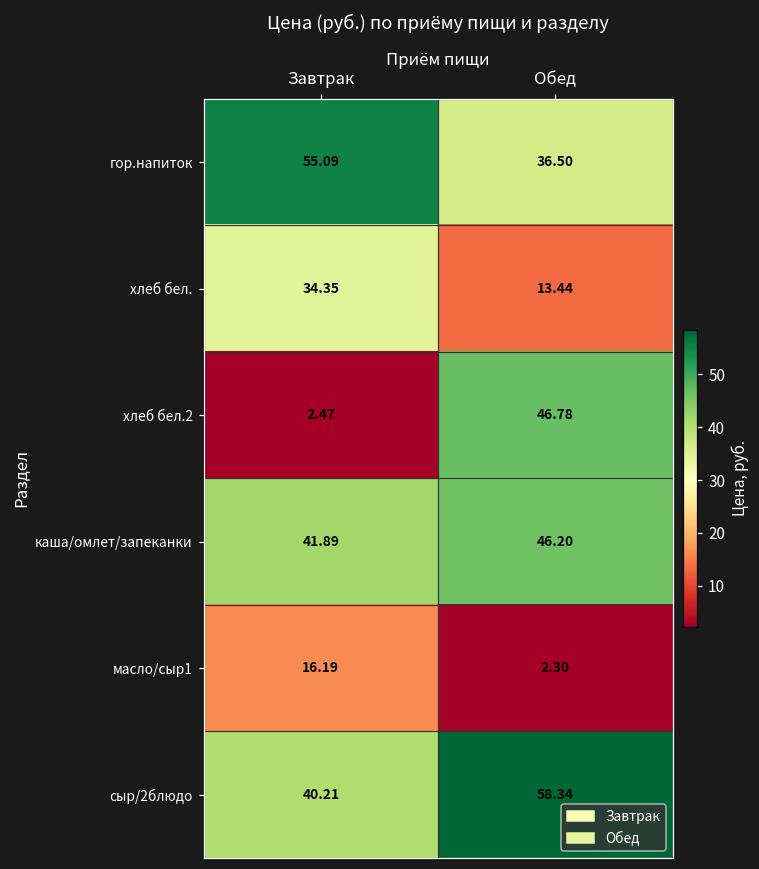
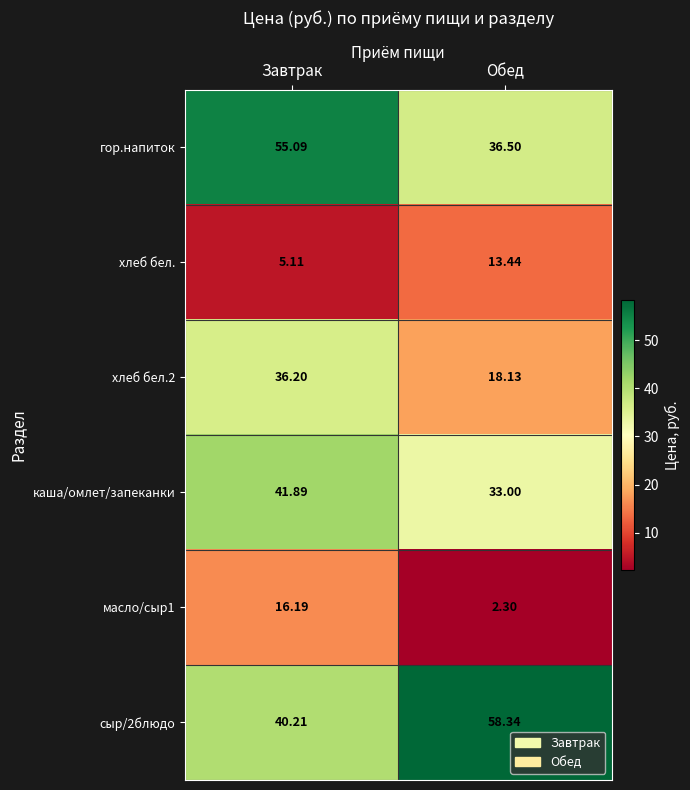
  {
    "гор.напиток": {
      "Завтрак": 55.09,
      "Обед": 36.50
    },
    "хлеб бел.": {
-     "Завтрак": 34.35,
+     "Завтрак": 5.11,
      "Обед": 13.44
    },
    "хлеб бел.2": {
-     "Завтрак": 2.47,
-     "Обед": 46.78
+     "Завтрак": 36.20,
+     "Обед": 18.13
    },
    "каша/омлет/запеканки": {
      "Завтрак": 41.89,
-     "Обед": 46.20
+     "Обед": 33.00
    },
    "масло/сыр1": {
      "Завтрак": 16.19,
      "Обед": 2.30
    },
    "сыр/2блюдо": {
      "Завтрак": 40.21,
      "Обед": 58.34
    }
  }
